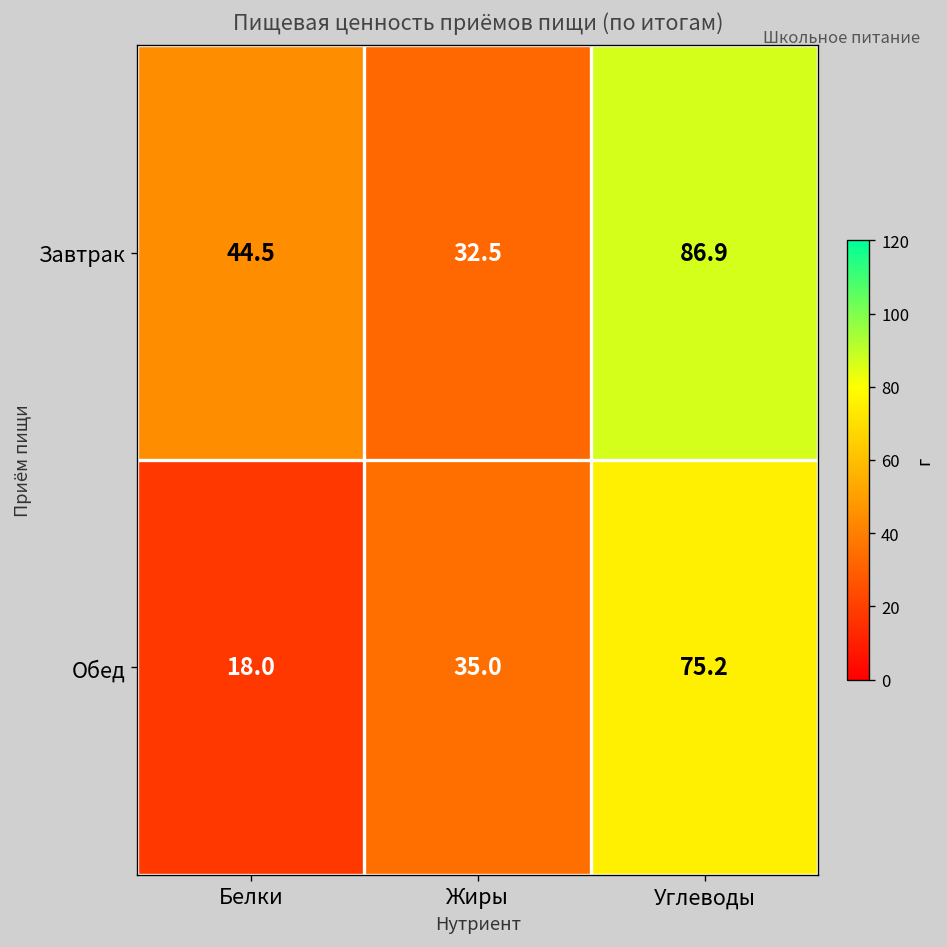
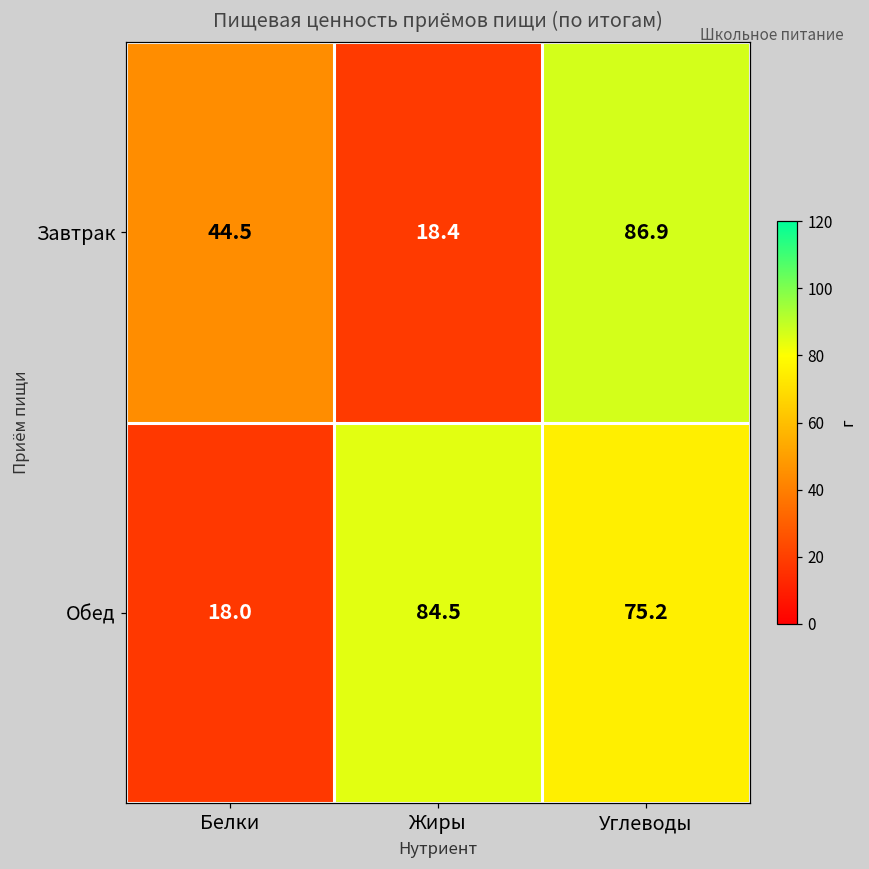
  {
    "Завтрак": {
      "Белки": 44.5,
-     "Жиры": 32.5,
+     "Жиры": 18.4,
      "Углеводы": 86.9
    },
    "Обед": {
      "Белки": 18.0,
-     "Жиры": 35.0,
+     "Жиры": 84.5,
      "Углеводы": 75.2
    }
  }
